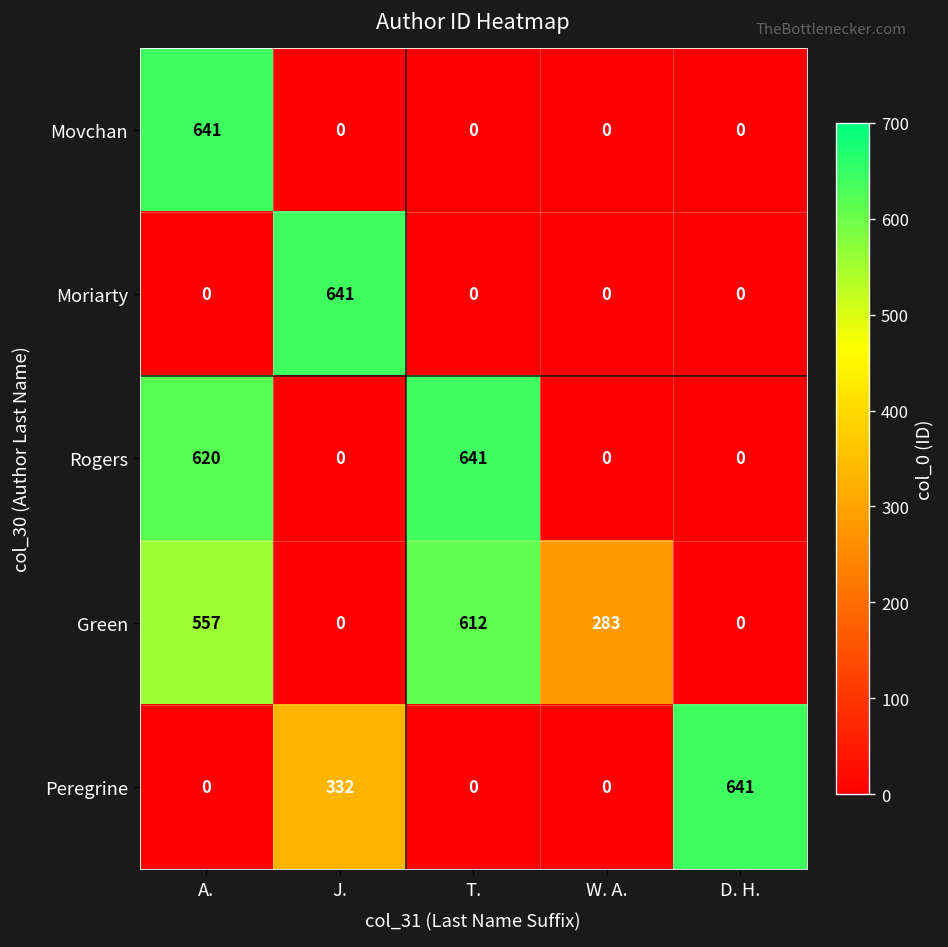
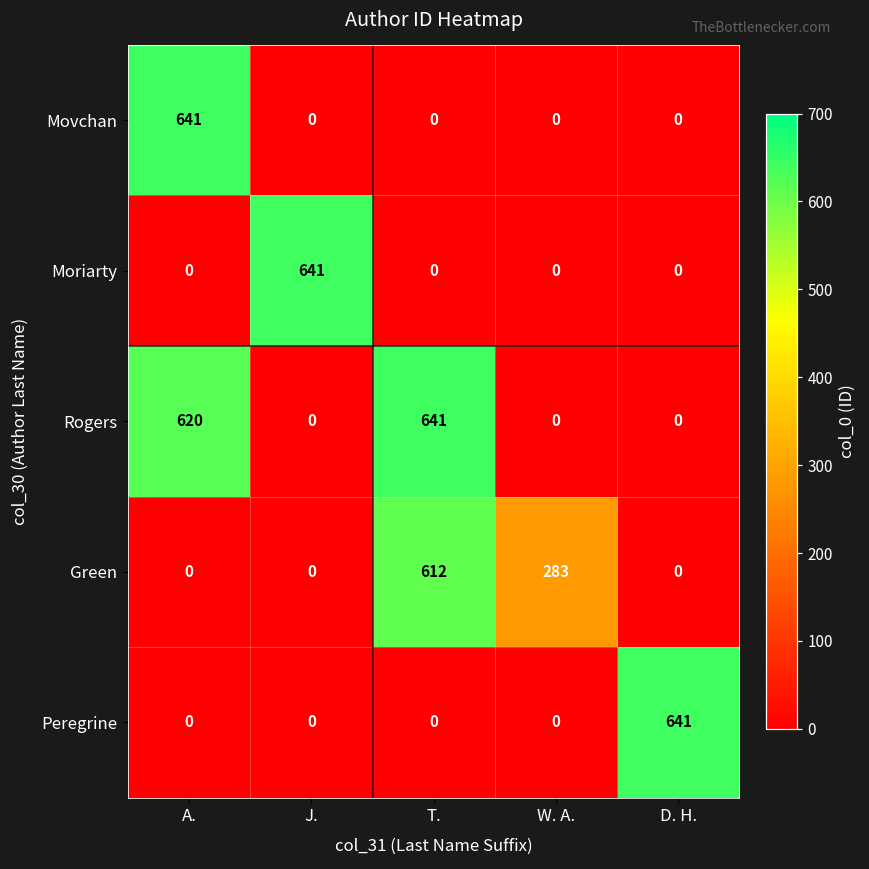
  {
    "Movchan": {
      "A.": 641,
      "J.": 0,
      "T.": 0,
      "W. A.": 0,
      "D. H.": 0
    },
    "Moriarty": {
      "A.": 0,
      "J.": 641,
      "T.": 0,
      "W. A.": 0,
      "D. H.": 0
    },
    "Rogers": {
      "A.": 620,
      "J.": 0,
      "T.": 641,
      "W. A.": 0,
      "D. H.": 0
    },
    "Green": {
-     "A.": 557,
+     "A.": 0,
      "J.": 0,
      "T.": 612,
      "W. A.": 283,
      "D. H.": 0
    },
    "Peregrine": {
      "A.": 0,
-     "J.": 332,
+     "J.": 0,
      "T.": 0,
      "W. A.": 0,
      "D. H.": 641
    }
  }
